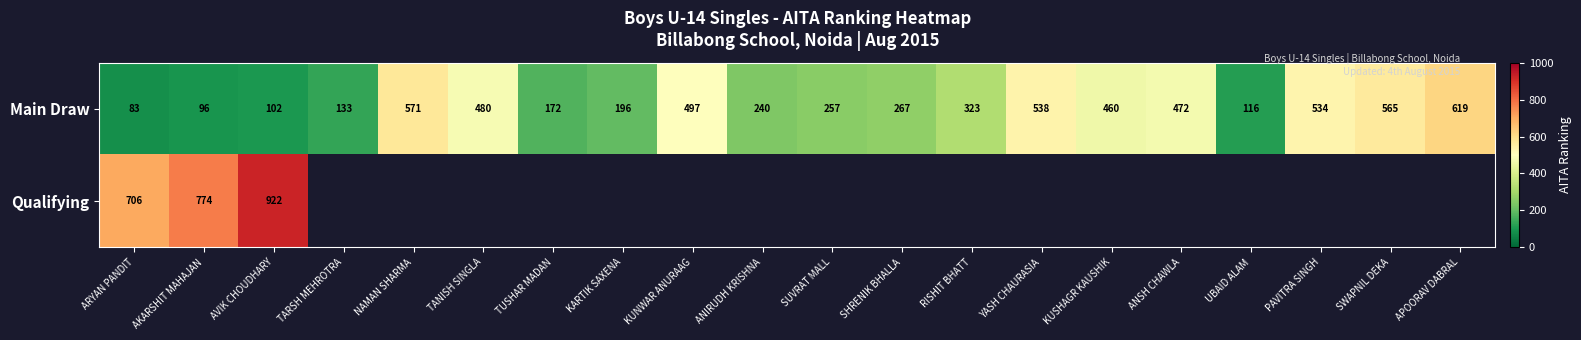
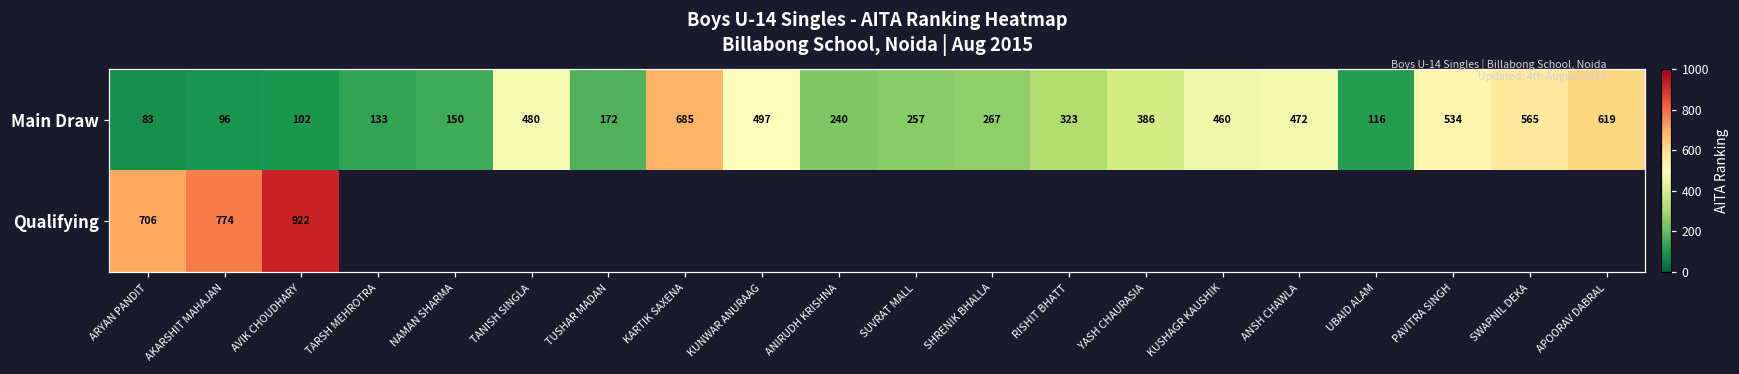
  {
    "Main Draw": {
      "ARYAN PANDIT": 83,
      "AKARSHIT MAHAJAN": 96,
      "AVIK CHOUDHARY": 102,
      "TARSH MEHROTRA": 133,
-     "NAMAN SHARMA": 571,
+     "NAMAN SHARMA": 150,
      "TANISH SINGLA": 480,
      "TUSHAR MADAN": 172,
-     "KARTIK SAXENA": 196,
+     "KARTIK SAXENA": 685,
      "KUNWAR ANURAAG": 497,
      "ANIRUDH KRISHNA": 240,
      "SUVRAT MALL": 257,
      "SHRENIK BHALLA": 267,
      "RISHIT BHATT": 323,
-     "YASH CHAURASIA": 538,
+     "YASH CHAURASIA": 386,
      "KUSHAGR KAUSHIK": 460,
      "ANSH CHAWLA": 472,
      "UBAID ALAM": 116,
      "PAVITRA SINGH": 534,
      "APOORAV DABRAL": 619
    },
    "Qualifying": {
      "ARYAN PANDIT": 706,
      "AKARSHIT MAHAJAN": 774,
      "AVIK CHOUDHARY": 922
    }
  }
